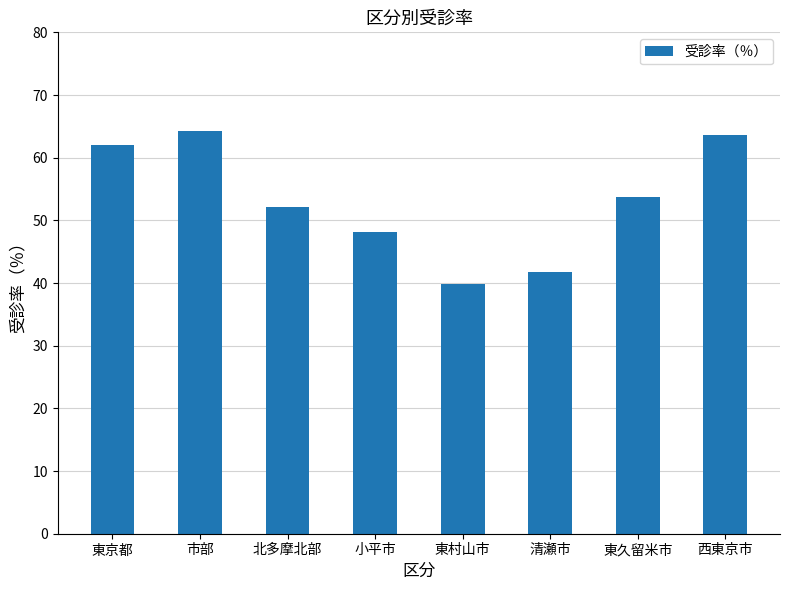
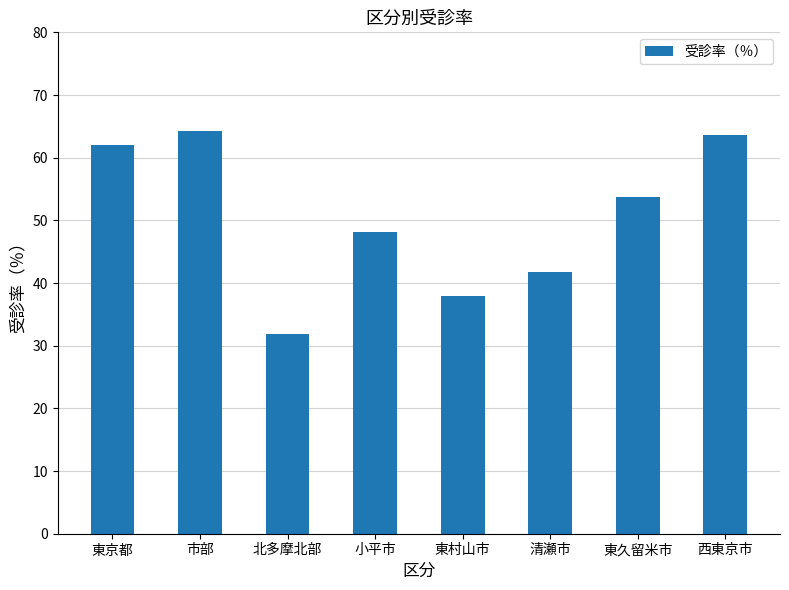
  {
    "東京都": 62,
    "市部": 64,
-   "北多摩北部": 52,
+   "北多摩北部": 32,
    "小平市": 48,
-   "東村山市": 40,
+   "東村山市": 38,
    "清瀬市": 42,
    "東久留米市": 54,
    "西東京市": 64
  }
